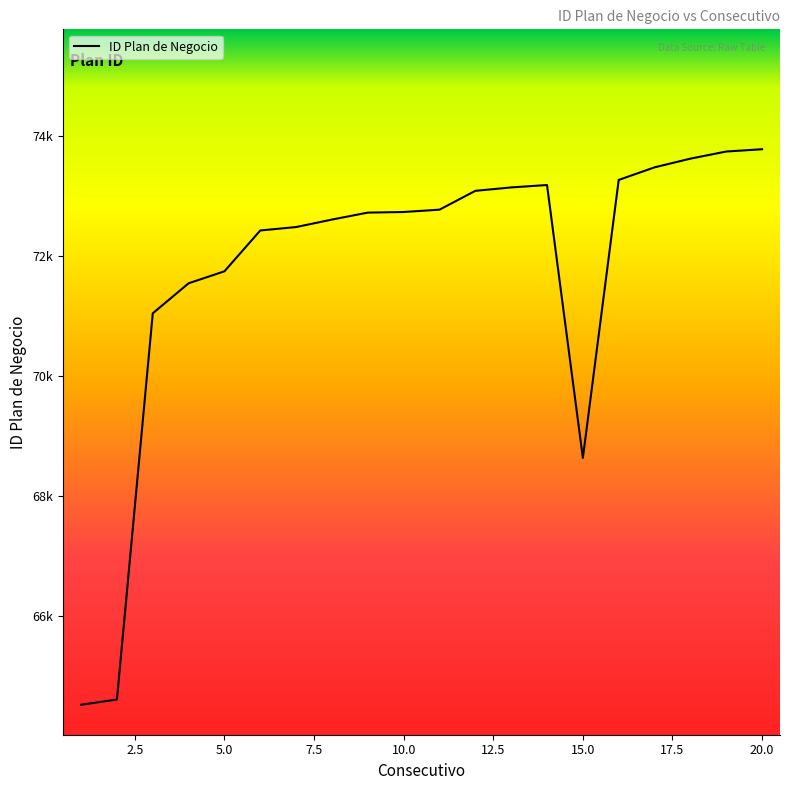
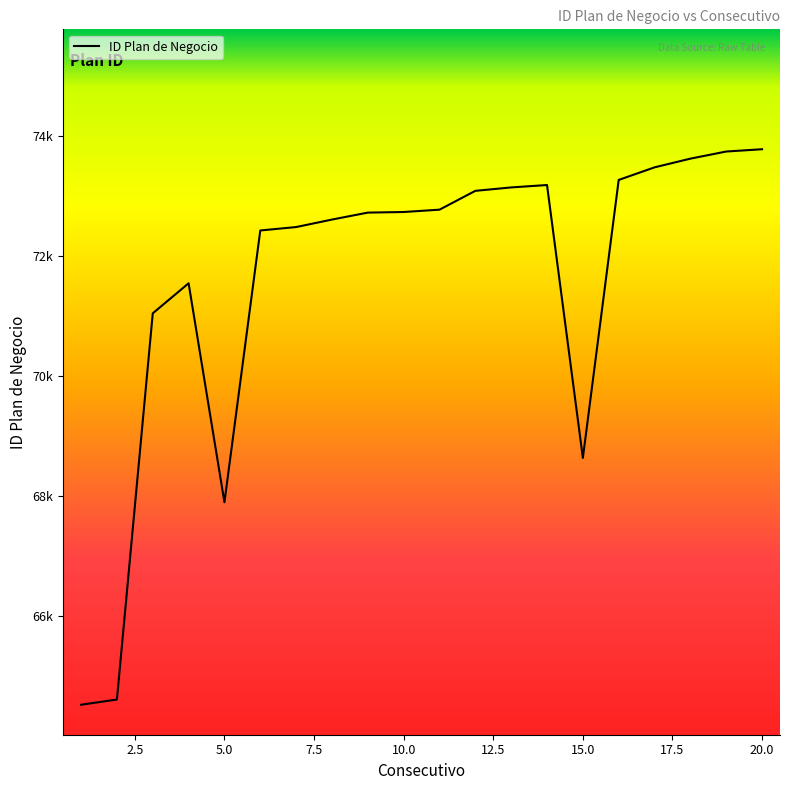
  {
-   "5.0": 71700,
+   "5.0": 67900,
    "10.0": 72700,
    "15.0": 68600,
    "20.0": 73800
  }
